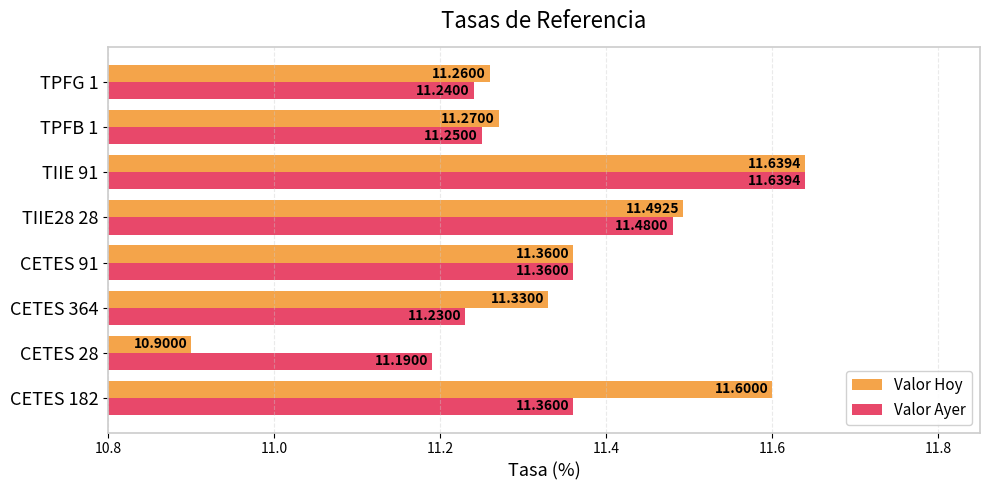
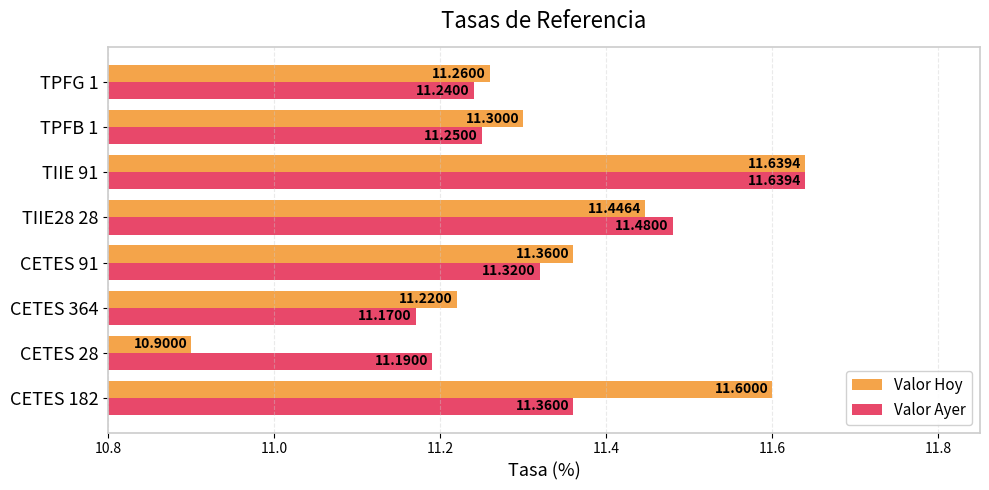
  {
    "Valor Hoy": {
      "TPFG 1": 11.2600,
-     "TPFB 1": 11.2700,
+     "TPFB 1": 11.3000,
      "TIIE 91": 11.6394,
-     "TIIE28 28": 11.4925,
+     "TIIE28 28": 11.4464,
      "CETES 91": 11.3600,
-     "CETES 364": 11.3300,
+     "CETES 364": 11.2200,
      "CETES 28": 10.9000,
      "CETES 182": 11.6000
    },
    "Valor Ayer": {
      "TPFG 1": 11.2400,
      "TPFB 1": 11.2500,
      "TIIE 91": 11.6394,
      "TIIE28 28": 11.4800,
-     "CETES 91": 11.3600,
-     "CETES 364": 11.2300,
+     "CETES 91": 11.3200,
+     "CETES 364": 11.1700,
      "CETES 28": 11.1900,
      "CETES 182": 11.3600
    }
  }
